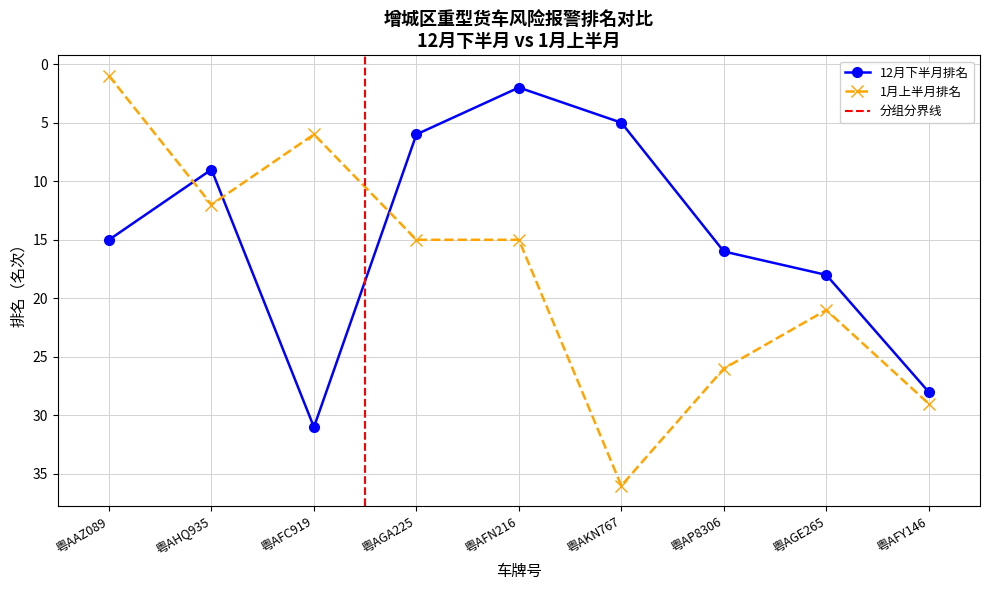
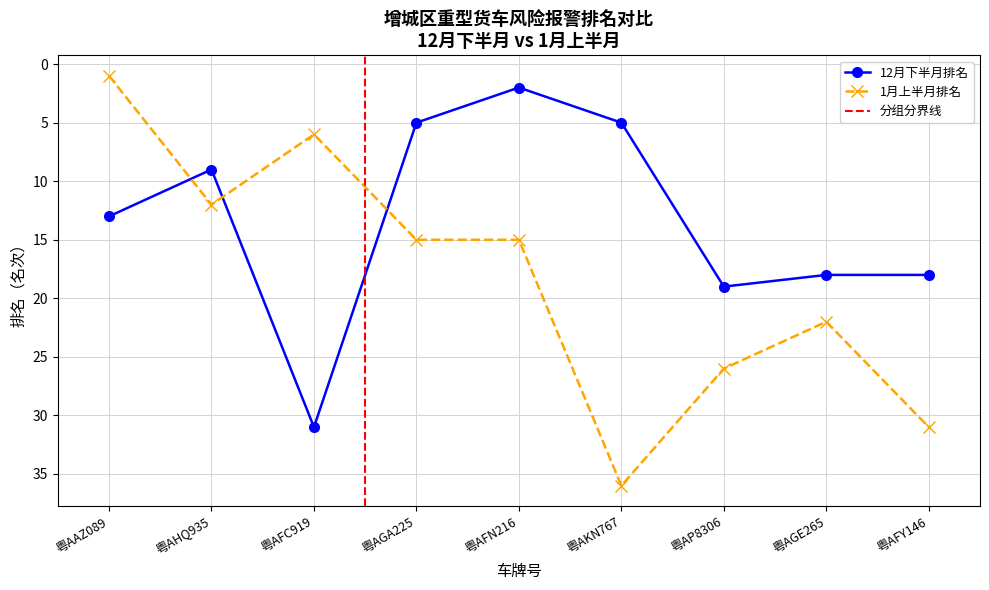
  {
    "12月下半月排名": {
-     "粤AAZ089": 15,
+     "粤AAZ089": 13,
      "粤AHQ935": 9,
      "粤AFC919": 31,
-     "粤AGA225": 6,
+     "粤AGA225": 5,
      "粤AFN216": 2,
      "粤AKN767": 5,
-     "粤AP8306": 16,
+     "粤AP8306": 19,
      "粤AGE265": 18,
-     "粤AFY146": 28
+     "粤AFY146": 18
    },
    "1月上半月排名": {
      "粤AAZ089": 1,
      "粤AHQ935": 12,
      "粤AFC919": 6,
      "粤AGA225": 15,
      "粤AFN216": 15,
      "粤AKN767": 36,
      "粤AP8306": 26,
-     "粤AGE265": 21,
-     "粤AFY146": 29
+     "粤AGE265": 22,
+     "粤AFY146": 31
    }
  }
